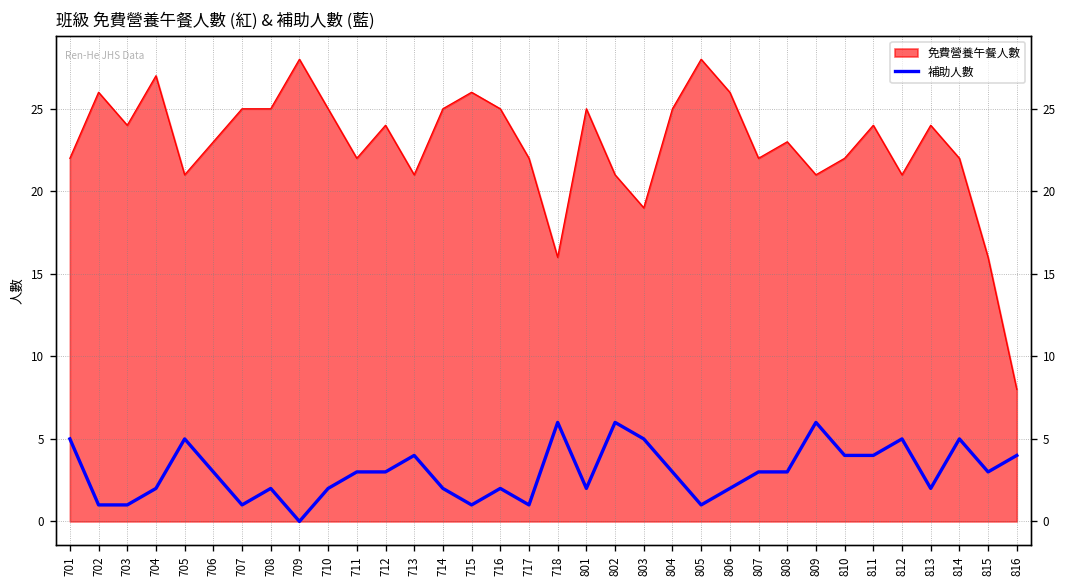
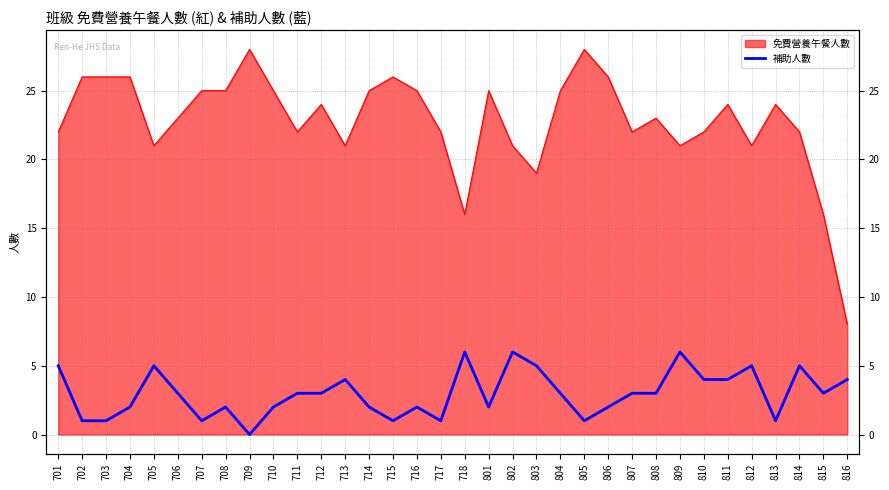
  {
    "免費營養午餐人數": {
      "701": 22,
      "702": 26,
-     "703": 24,
-     "704": 27,
+     "703": 26,
+     "704": 26,
      "705": 21,
      "706": 23,
      "707": 25,
      "708": 25,
      "709": 28,
      "710": 25,
      "711": 22,
      "712": 24,
      "713": 21,
      "714": 25,
      "715": 26,
      "716": 25,
      "717": 22,
      "718": 16,
      "801": 25,
      "802": 21,
      "803": 19,
      "804": 25,
      "805": 28,
      "806": 26,
      "807": 22,
      "808": 23,
      "809": 21,
      "810": 22,
      "811": 24,
      "812": 21,
      "813": 24,
      "814": 22,
      "815": 16,
      "816": 8
    },
    "補助人數": {
      "701": 5,
      "702": 1,
      "703": 1,
      "704": 2,
      "705": 5,
      "706": 3,
      "707": 1,
      "708": 2,
      "709": 0,
      "710": 2,
      "711": 3,
      "712": 3,
      "713": 4,
      "714": 2,
      "715": 1,
      "716": 2,
      "717": 1,
      "718": 6,
      "801": 2,
      "802": 6,
      "803": 5,
      "804": 3,
      "805": 1,
      "806": 2,
      "807": 3,
      "808": 3,
      "809": 6,
      "810": 4,
      "811": 4,
      "812": 5,
-     "813": 2,
+     "813": 1,
      "814": 5,
      "815": 3,
      "816": 4
    }
  }
